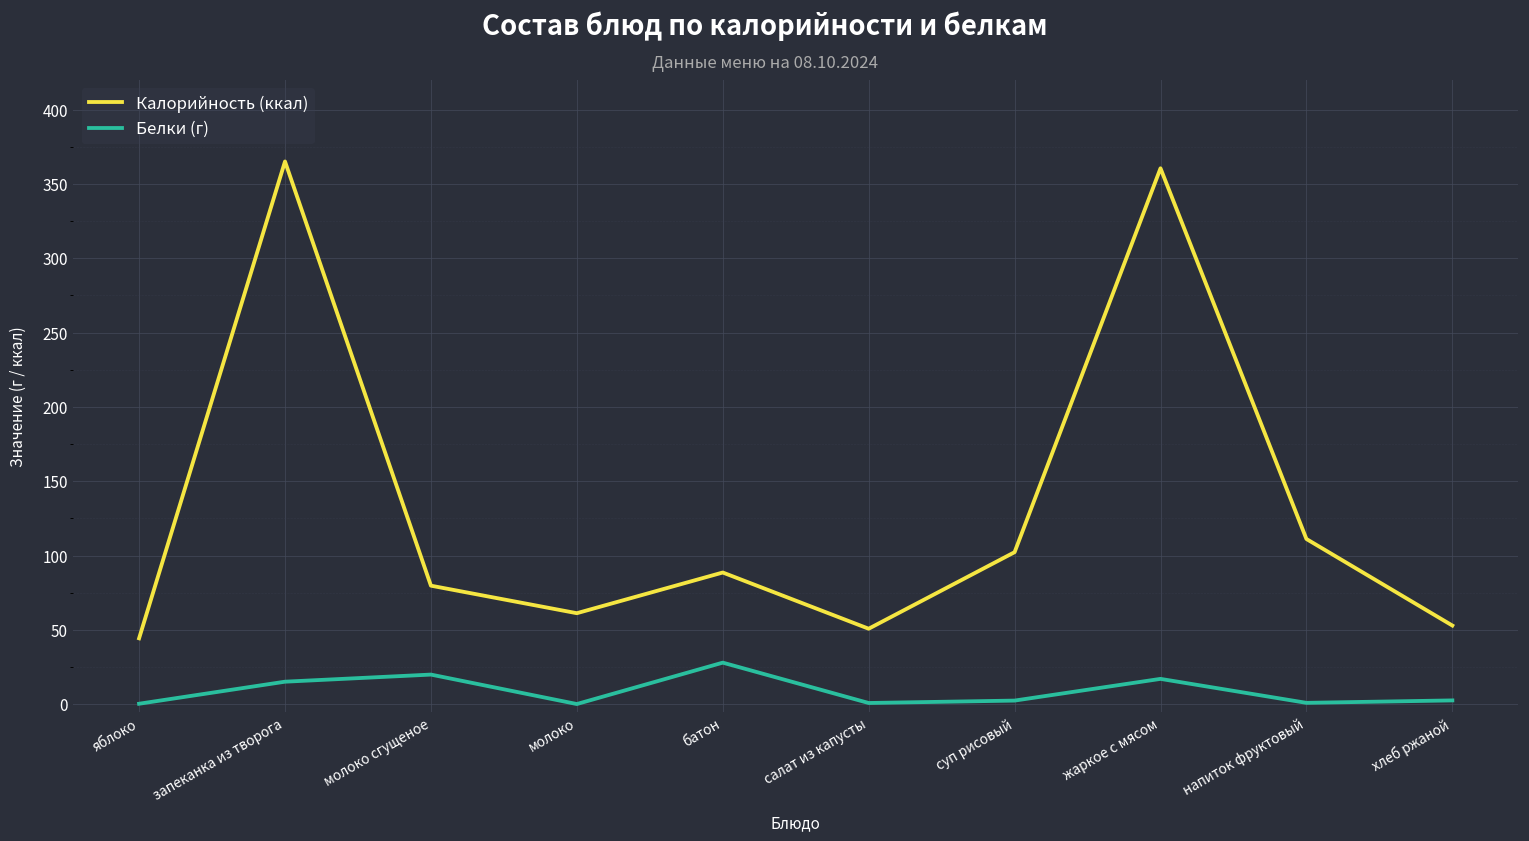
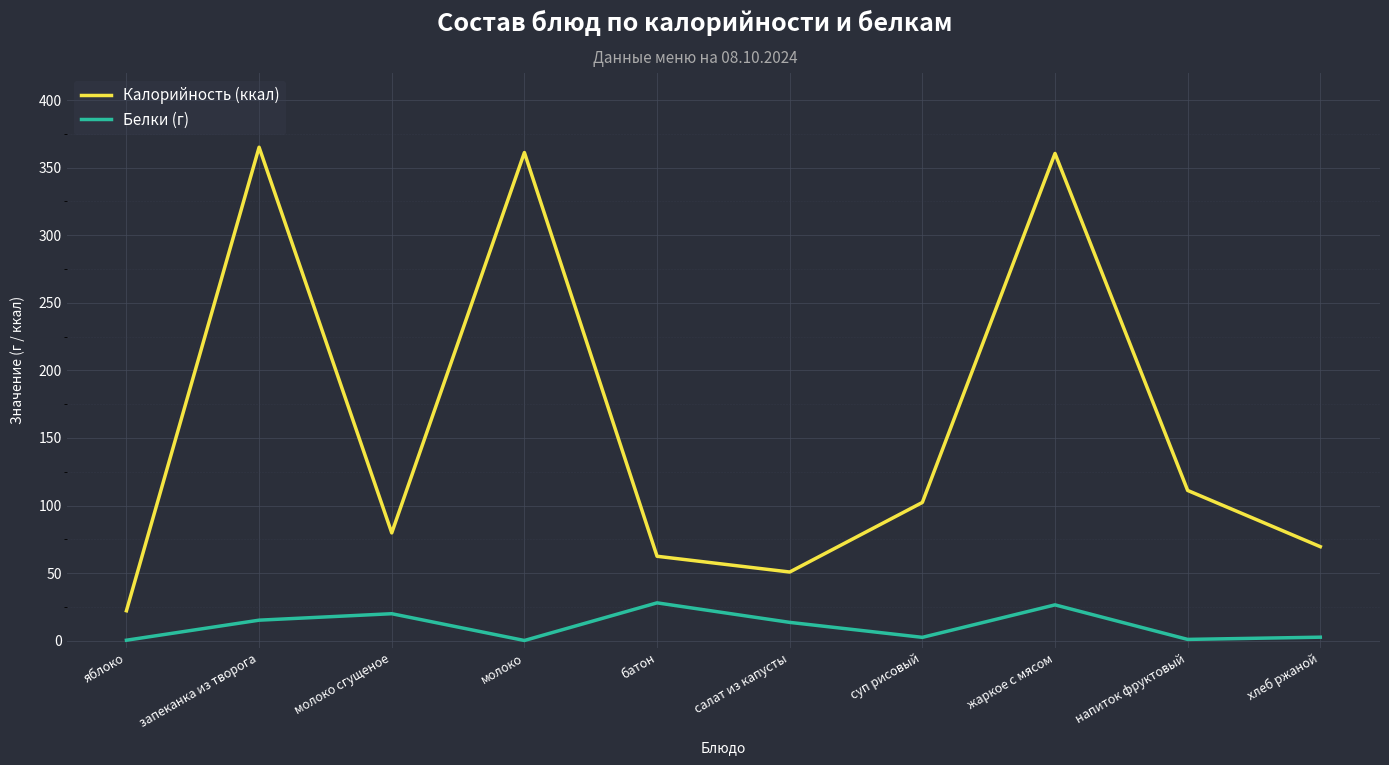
  {
    "Калорийность (ккал)": {
-     "яблоко": 44,
+     "яблоко": 22,
      "запеканка из творога": 365,
      "молоко сгущеное": 80,
-     "молоко": 61,
-     "батон": 89,
+     "молоко": 361,
+     "батон": 63,
      "салат из капусты": 51,
      "суп рисовый": 102,
      "жаркое с мясом": 360,
      "напиток фруктовый": 111,
-     "хлеб ржаной": 53
+     "хлеб ржаной": 70
    },
    "Белки (г)": {
      "яблоко": 0,
      "запеканка из творога": 15,
      "молоко сгущеное": 20,
      "молоко": 0,
      "батон": 28,
-     "салат из капусты": 1,
+     "салат из капусты": 14,
      "суп рисовый": 3,
-     "жаркое с мясом": 17,
+     "жаркое с мясом": 27,
      "напиток фруктовый": 1,
      "хлеб ржаной": 3
    }
  }
